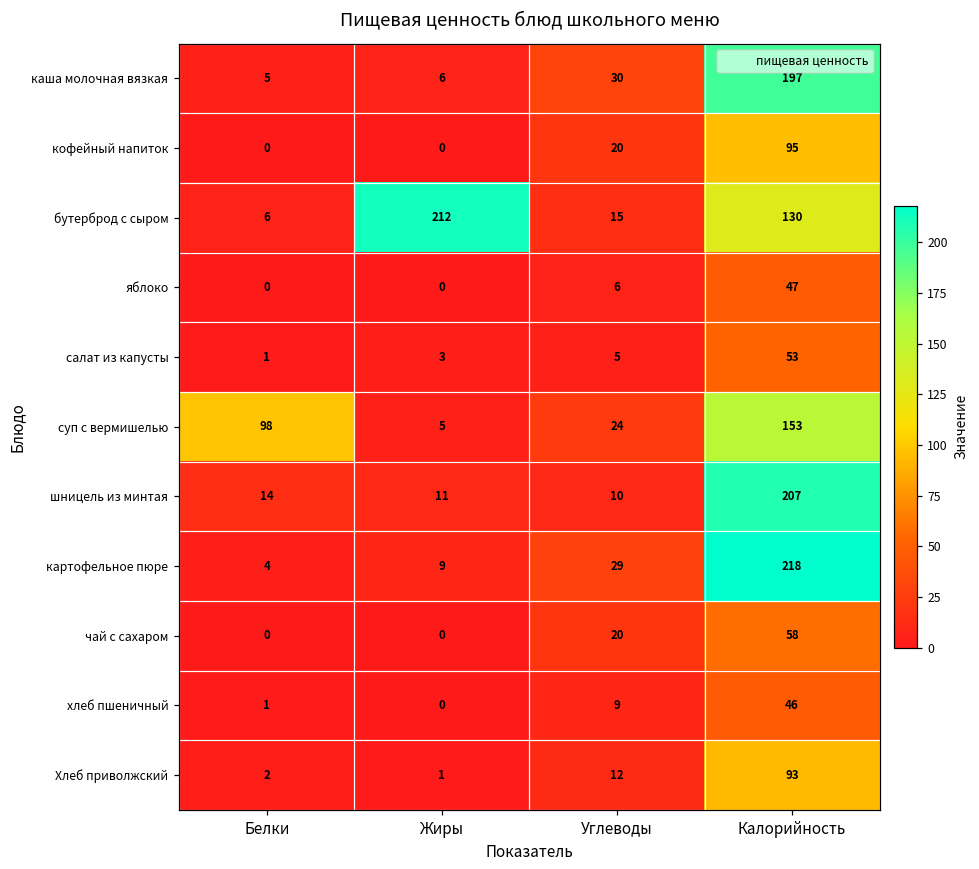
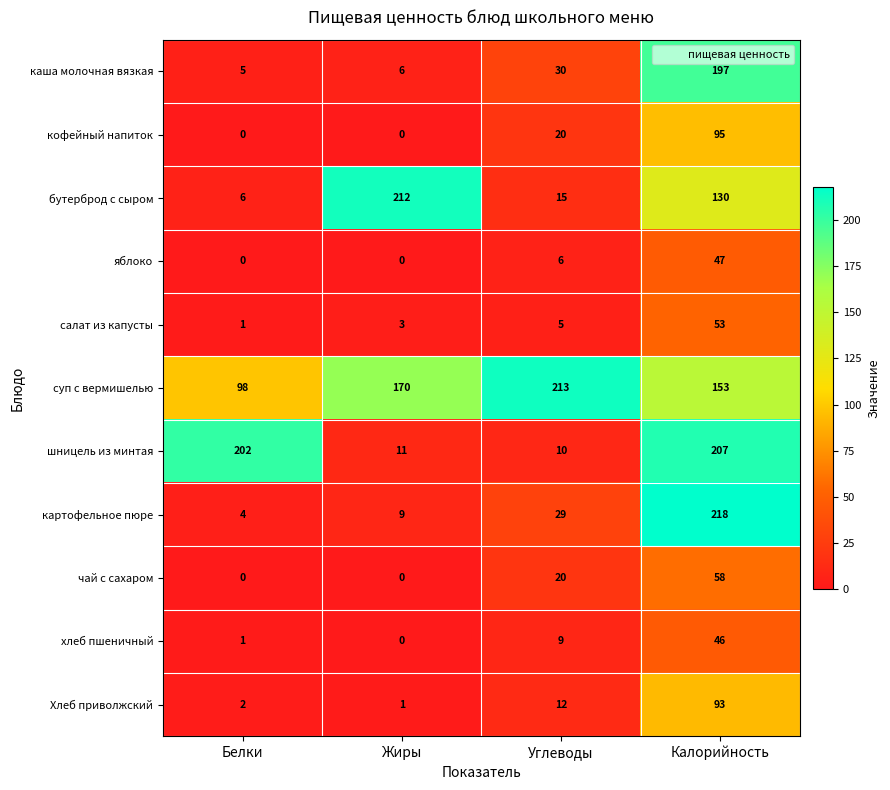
  {
    "каша молочная вязкая": {
      "Белки": 5,
      "Жиры": 6,
      "Углеводы": 30,
      "Калорийность": 197
    },
    "кофейный напиток": {
      "Белки": 0,
      "Жиры": 0,
      "Углеводы": 20,
      "Калорийность": 95
    },
    "бутерброд с сыром": {
      "Белки": 6,
      "Жиры": 212,
      "Углеводы": 15,
      "Калорийность": 130
    },
    "яблоко": {
      "Белки": 0,
      "Жиры": 0,
      "Углеводы": 6,
      "Калорийность": 47
    },
    "салат из капусты": {
      "Белки": 1,
      "Жиры": 3,
      "Углеводы": 5,
      "Калорийность": 53
    },
    "суп с вермишелью": {
      "Белки": 98,
-     "Жиры": 5,
-     "Углеводы": 24,
+     "Жиры": 170,
+     "Углеводы": 213,
      "Калорийность": 153
    },
    "шницель из минтая": {
-     "Белки": 14,
+     "Белки": 202,
      "Жиры": 11,
      "Углеводы": 10,
      "Калорийность": 207
    },
    "картофельное пюре": {
      "Белки": 4,
      "Жиры": 9,
      "Углеводы": 29,
      "Калорийность": 218
    },
    "чай с сахаром": {
      "Белки": 0,
      "Жиры": 0,
      "Углеводы": 20,
      "Калорийность": 58
    },
    "хлеб пшеничный": {
      "Белки": 1,
      "Жиры": 0,
      "Углеводы": 9,
      "Калорийность": 46
    },
    "Хлеб приволжский": {
      "Белки": 2,
      "Жиры": 1,
      "Углеводы": 12,
      "Калорийность": 93
    }
  }
